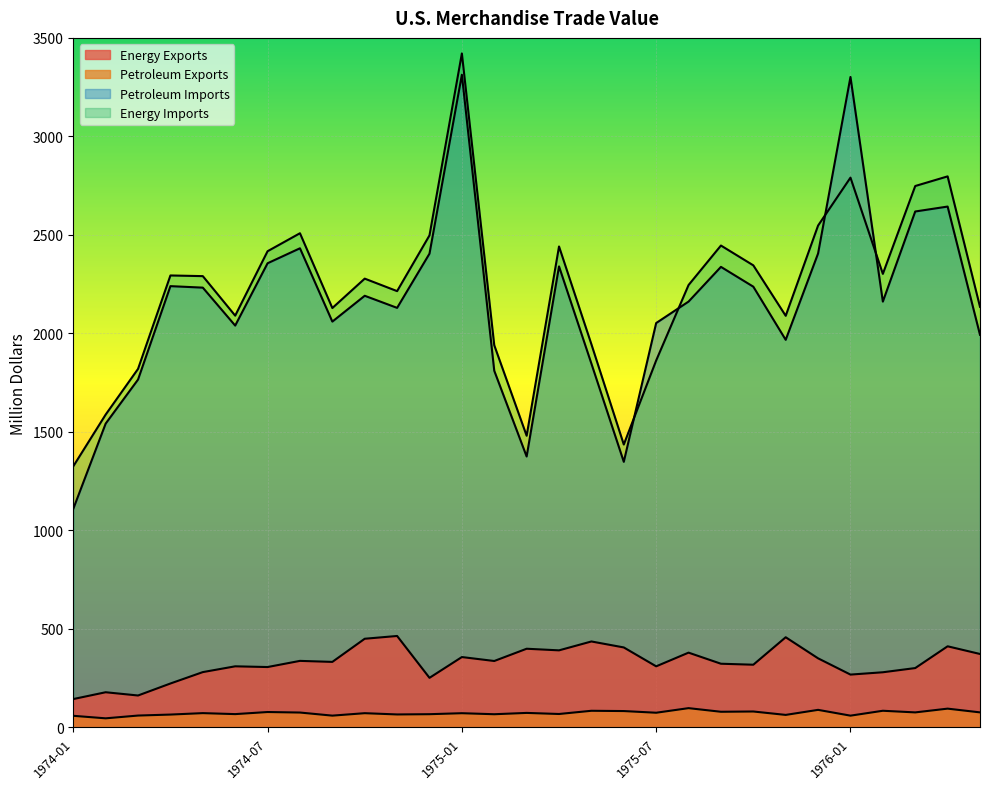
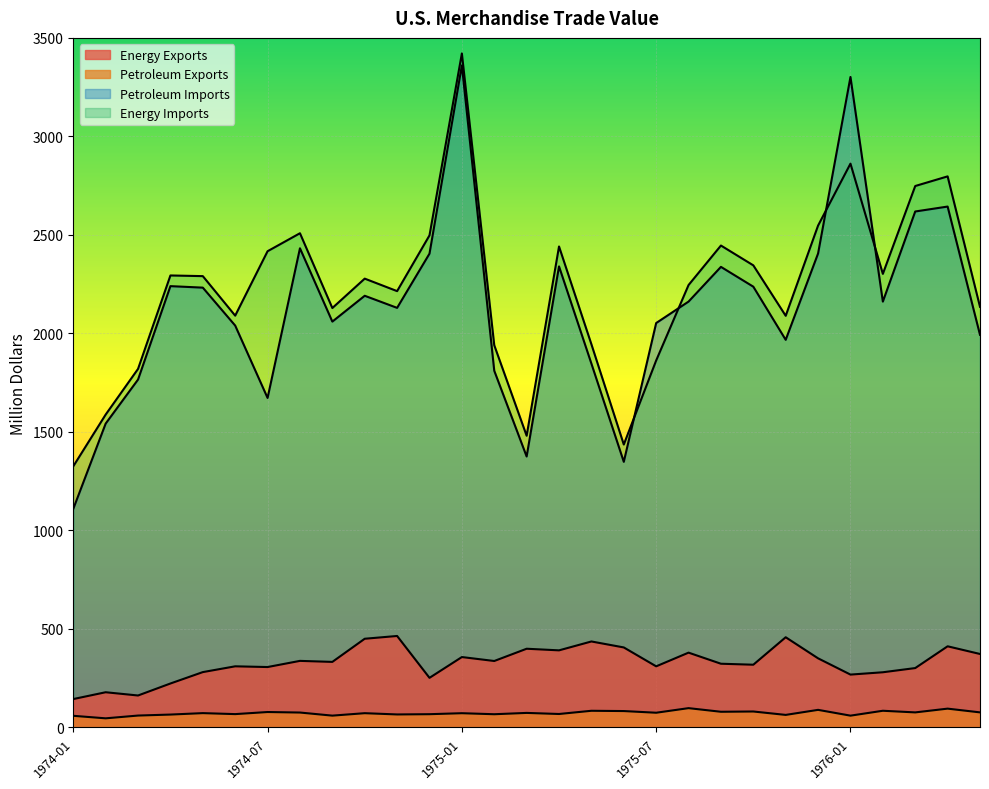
  {
    "Petroleum Imports": {
      "1974-01": 1110,
-     "1974-07": 2360,
-     "1975-01": 3310,
+     "1974-07": 1670,
+     "1975-01": 3360,
      "1975-07": 2050,
      "1976-01": 3300
    },
    "Energy Imports": {
      "1974-01": 1330,
      "1974-07": 2420,
      "1975-01": 3420,
      "1975-07": 1860,
-     "1976-01": 2790
+     "1976-01": 2860
    }
  }
